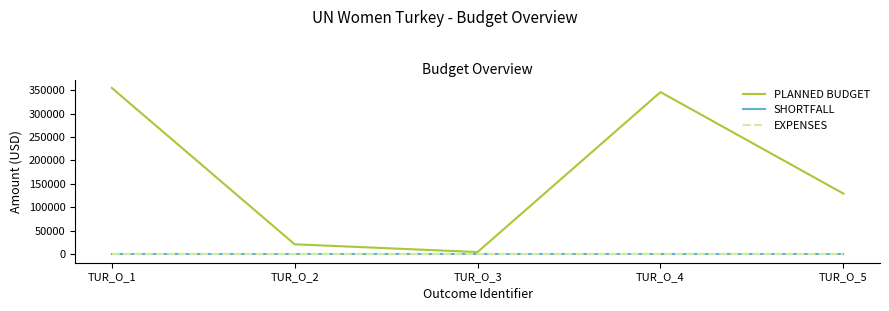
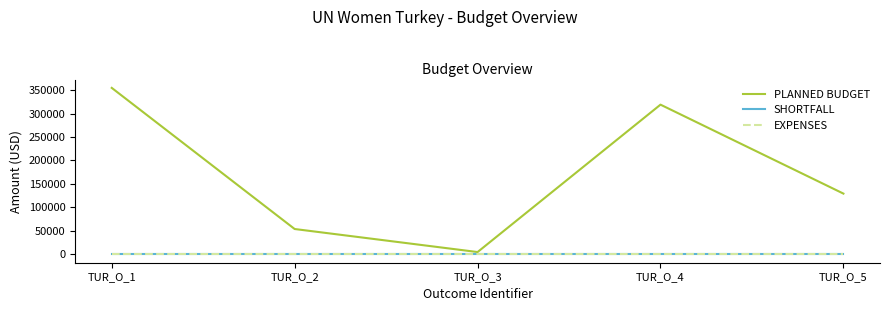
  {
    "PLANNED BUDGET": {
      "TUR_O_1": 350000,
-     "TUR_O_2": 20000,
-     "TUR_O_4": 350000,
+     "TUR_O_2": 50000,
+     "TUR_O_4": 320000,
      "TUR_O_5": 130000
    },
    "EXPENSES": {
      "TUR_O_1": 0,
      "TUR_O_2": 0,
      "TUR_O_4": 0,
      "TUR_O_5": 0
    }
  }
